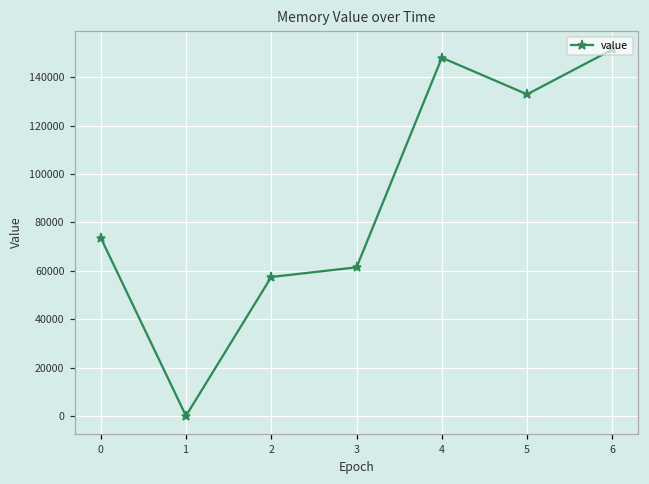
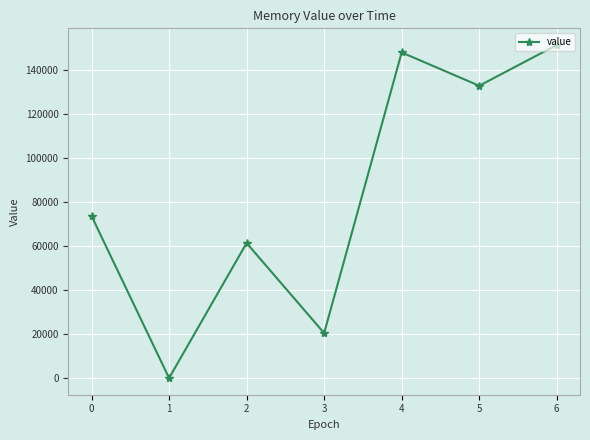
  {
    "0": 74000,
    "1": 0,
-   "2": 57000,
-   "3": 61000,
+   "2": 61000,
+   "3": 20000,
    "4": 148000,
    "5": 133000
  }
